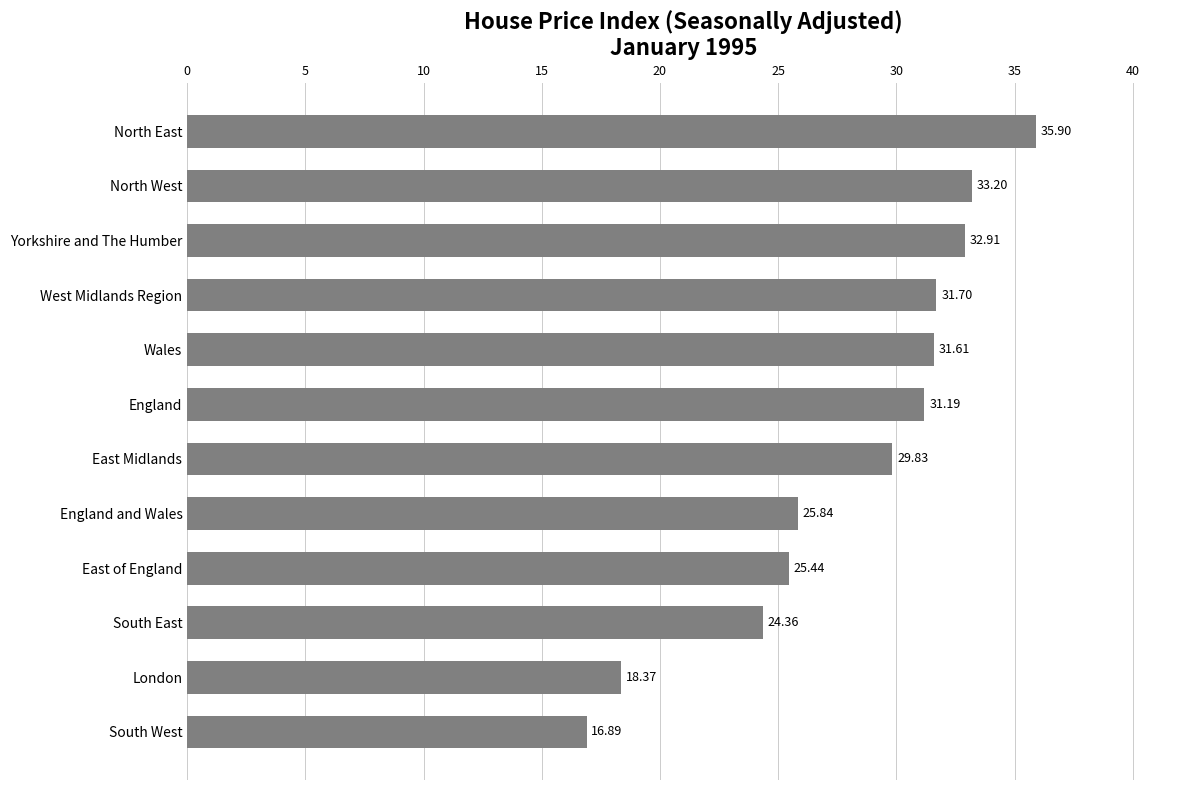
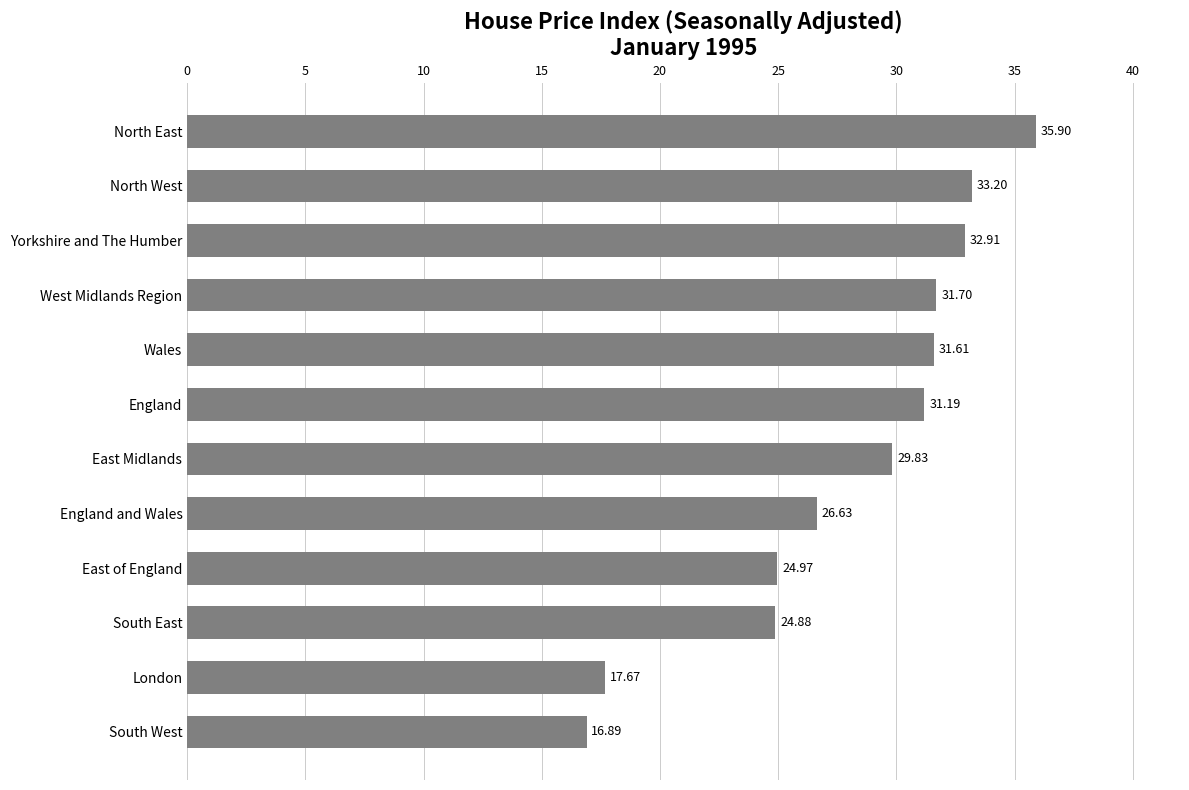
  {
    "North East": 35.90,
    "North West": 33.20,
    "Yorkshire and The Humber": 32.91,
    "West Midlands Region": 31.70,
    "Wales": 31.61,
    "England": 31.19,
    "East Midlands": 29.83,
-   "England and Wales": 25.84,
-   "East of England": 25.44,
-   "South East": 24.36,
-   "London": 18.37,
+   "England and Wales": 26.63,
+   "East of England": 24.97,
+   "South East": 24.88,
+   "London": 17.67,
    "South West": 16.89
  }
